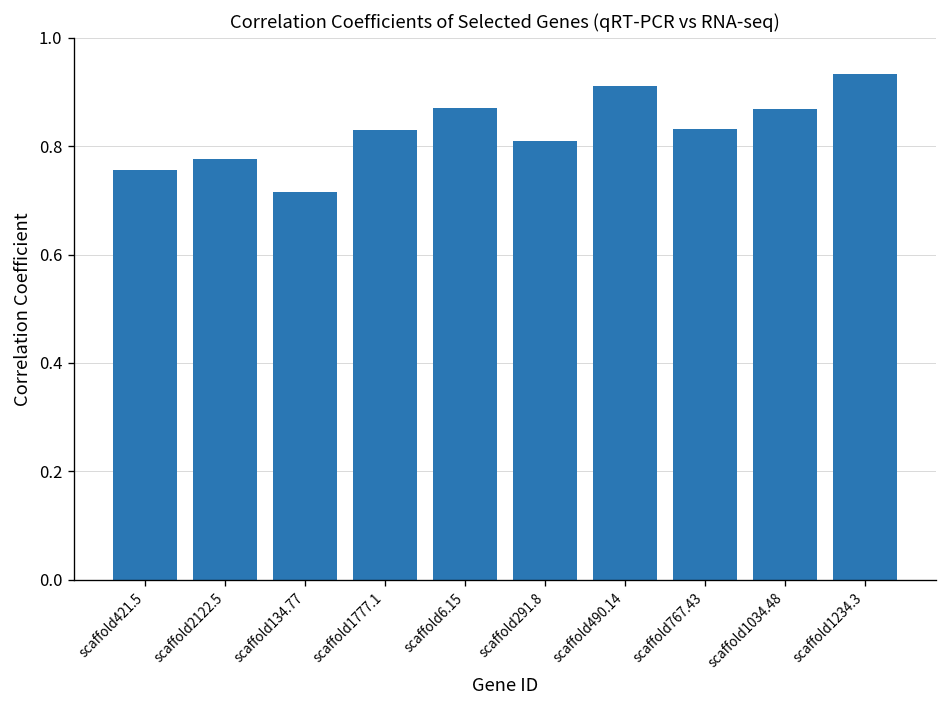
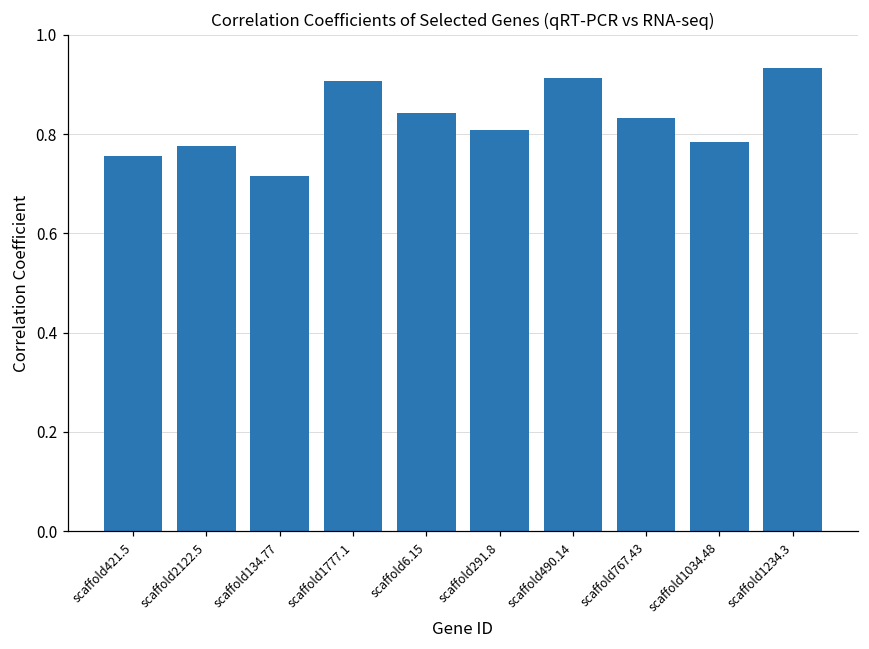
  {
    "scaffold421.5": 0.76,
    "scaffold2122.5": 0.78,
    "scaffold134.77": 0.72,
-   "scaffold1777.1": 0.83,
-   "scaffold6.15": 0.87,
+   "scaffold1777.1": 0.91,
+   "scaffold6.15": 0.84,
    "scaffold291.8": 0.81,
    "scaffold490.14": 0.91,
    "scaffold767.43": 0.83,
-   "scaffold1034.48": 0.87,
+   "scaffold1034.48": 0.78,
    "scaffold1234.3": 0.93
  }
